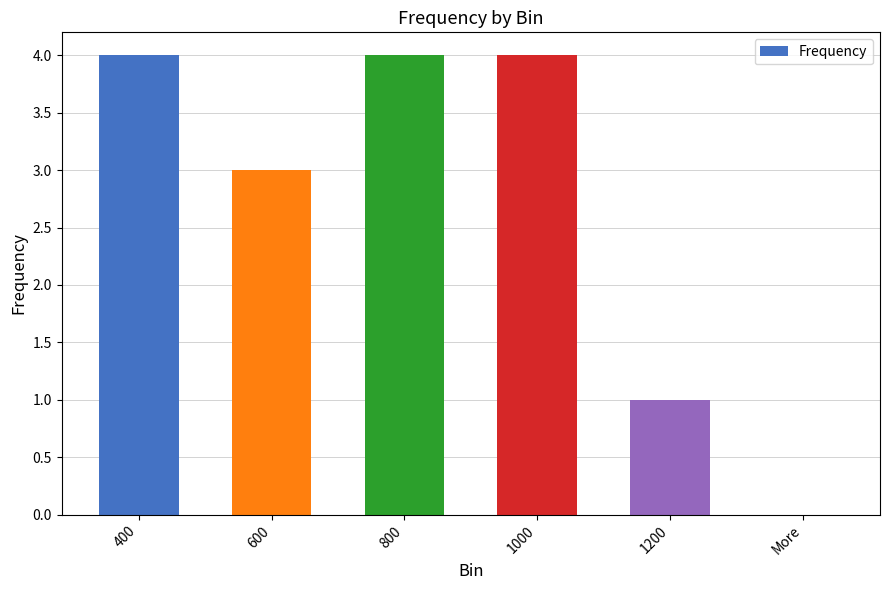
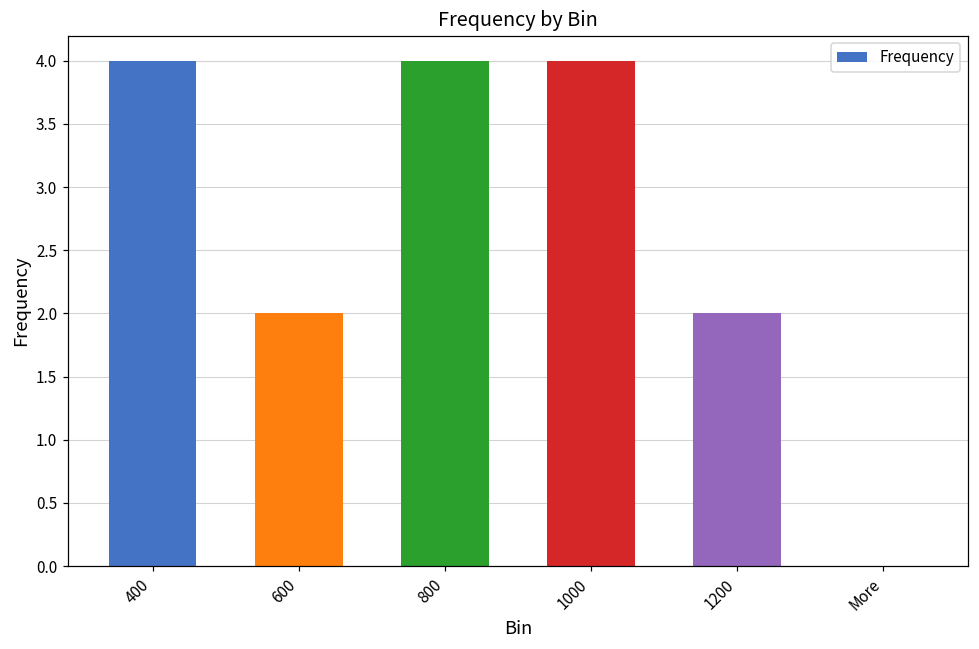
  {
    "400": 4,
-   "600": 3,
+   "600": 2,
    "800": 4,
    "1000": 4,
-   "1200": 1,
+   "1200": 2,
    "More": 0
  }
